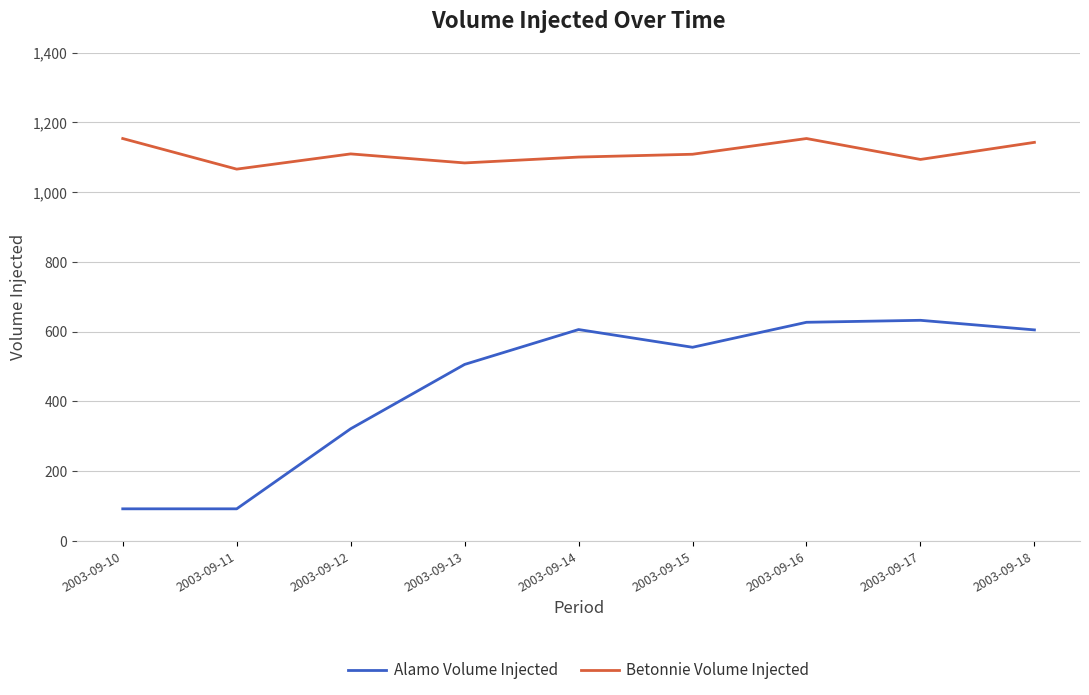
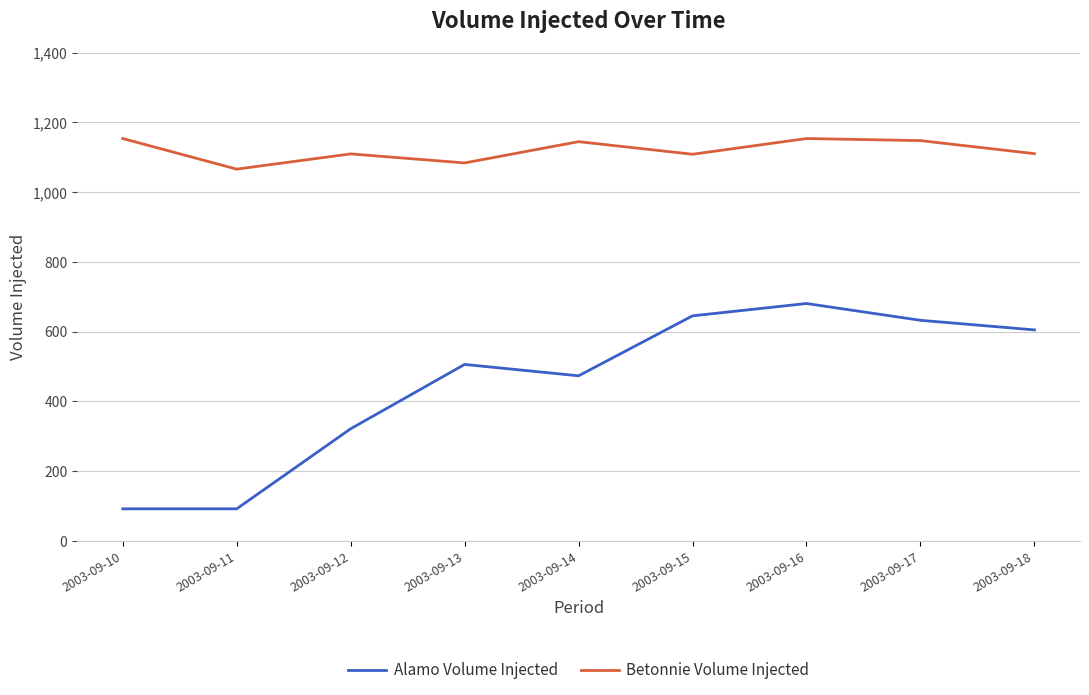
  {
    "Alamo Volume Injected": {
      "2003-09-10": "90",
      "2003-09-11": "90",
      "2003-09-12": "320",
      "2003-09-13": "510",
-     "2003-09-14": "610",
-     "2003-09-15": "560",
-     "2003-09-16": "630",
+     "2003-09-14": "470",
+     "2003-09-15": "650",
+     "2003-09-16": "680",
      "2003-09-17": "630",
      "2003-09-18": "610"
    },
    "Betonnie Volume Injected": {
      "2003-09-10": "1,150",
      "2003-09-11": "1,070",
      "2003-09-12": "1,110",
      "2003-09-13": "1,080",
-     "2003-09-14": "1,100",
+     "2003-09-14": "1,150",
      "2003-09-15": "1,110",
      "2003-09-16": "1,150",
-     "2003-09-17": "1,090",
-     "2003-09-18": "1,140"
+     "2003-09-17": "1,150",
+     "2003-09-18": "1,110"
    }
  }
